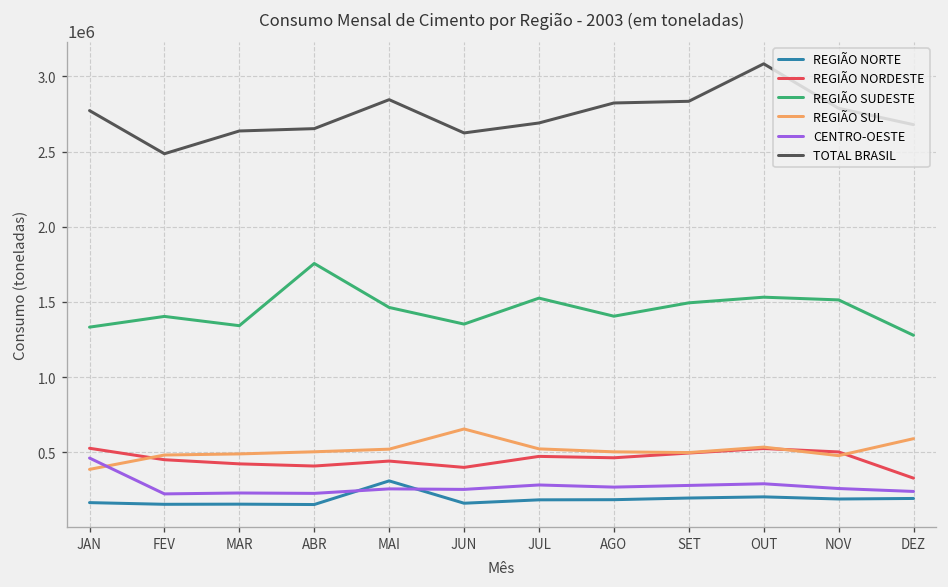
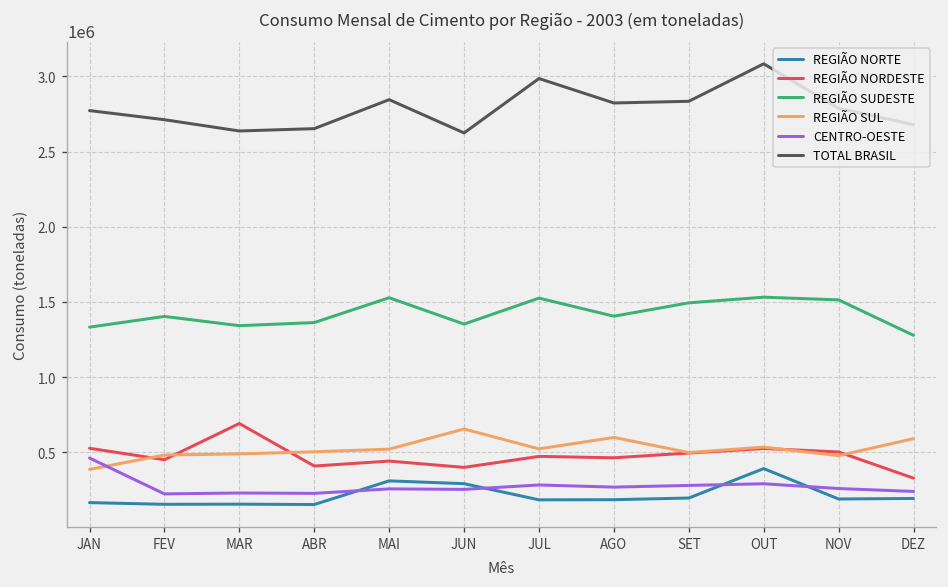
  {
    "REGIÃO NORTE": {
      "JAN": 160000,
      "FEV": 150000,
      "MAR": 150000,
      "ABR": 150000,
      "MAI": 310000,
-     "JUN": 160000,
+     "JUN": 290000,
      "JUL": 180000,
      "AGO": 180000,
      "SET": 200000,
-     "OUT": 200000,
+     "OUT": 390000,
      "NOV": 190000,
      "DEZ": 190000
    },
    "REGIÃO NORDESTE": {
      "JAN": 530000,
      "FEV": 450000,
-     "MAR": 420000,
+     "MAR": 690000,
      "ABR": 410000,
      "MAI": 440000,
      "JUN": 400000,
      "JUL": 470000,
      "AGO": 460000,
      "NOV": 500000,
      "DEZ": 330000
    },
    "REGIÃO SUDESTE": {
      "JAN": 1330000,
      "FEV": 1400000,
      "MAR": 1340000,
-     "ABR": 1760000,
-     "MAI": 1460000,
+     "ABR": 1360000,
+     "MAI": 1530000,
      "JUN": 1350000,
      "JUL": 1530000,
      "AGO": 1400000,
      "SET": 1490000,
      "OUT": 1530000,
      "NOV": 1510000,
      "DEZ": 1280000
    },
    "REGIÃO SUL": {
      "JAN": 390000,
      "FEV": 480000,
      "MAR": 490000,
      "ABR": 500000,
      "MAI": 520000,
      "JUN": 650000,
      "JUL": 520000,
-     "AGO": 500000,
+     "AGO": 600000,
      "NOV": 480000,
      "DEZ": 590000
    },
    "CENTRO-OESTE": {
      "JAN": 460000,
      "FEV": 220000,
      "MAR": 230000,
      "ABR": 230000,
      "MAI": 260000,
      "JUN": 250000,
      "JUL": 280000,
      "AGO": 270000,
      "SET": 280000,
      "OUT": 290000,
      "NOV": 260000,
      "DEZ": 240000
    },
    "TOTAL BRASIL": {
      "JAN": 2770000,
-     "FEV": 2490000,
+     "FEV": 2710000,
      "MAR": 2640000,
      "ABR": 2650000,
      "MAI": 2850000,
      "JUN": 2620000,
-     "JUL": 2690000,
+     "JUL": 2990000,
      "AGO": 2820000,
      "SET": 2830000,
      "OUT": 3080000
    }
  }
